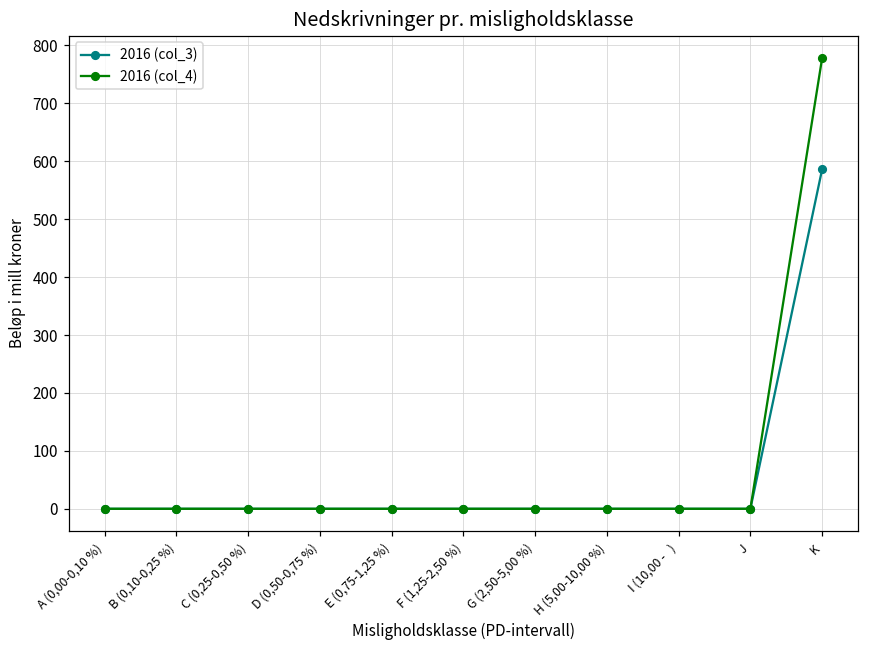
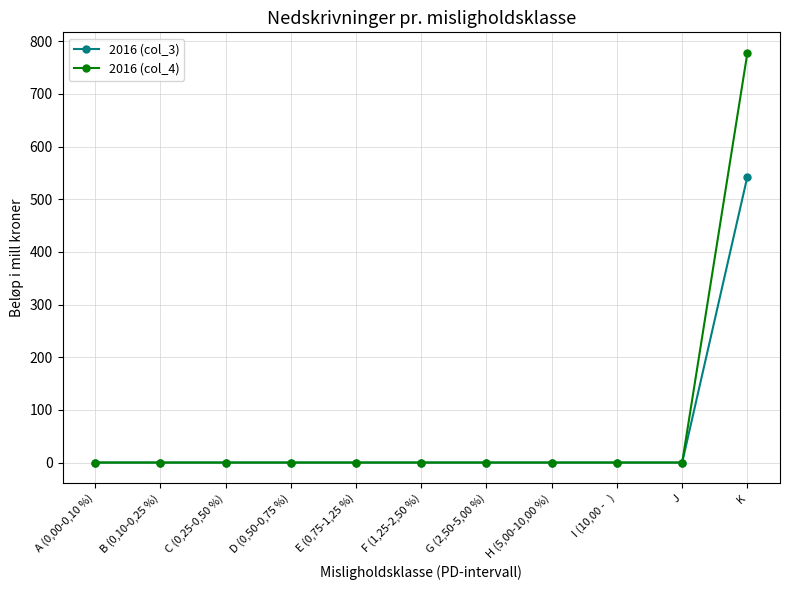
  {
    "2016 (col_3)": {
-     "K": 590
+     "K": 540
    },
    "2016 (col_4)": {
      "K": 780
    }
  }
